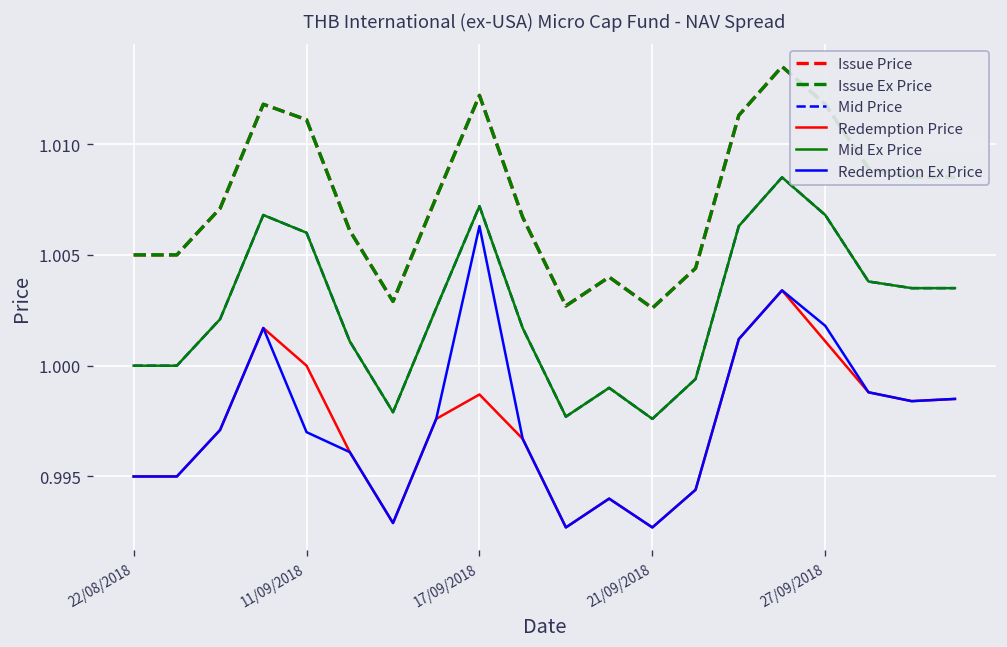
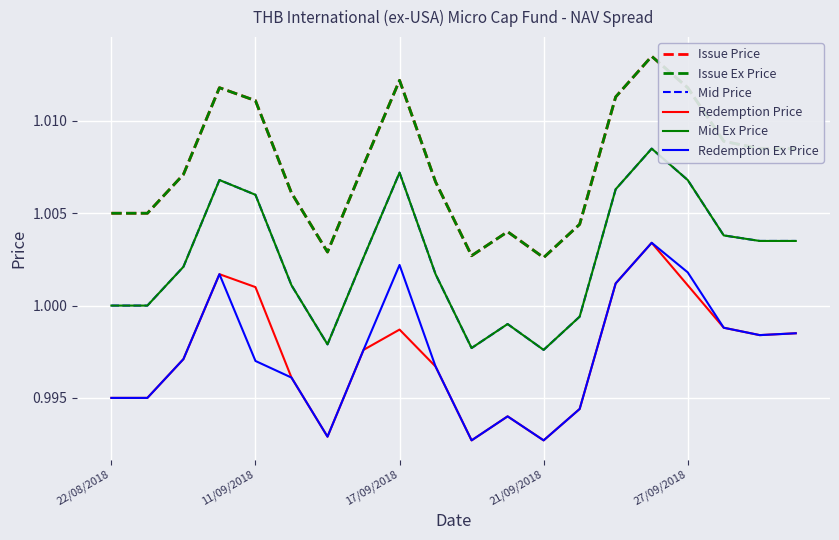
  {
    "Redemption Price": {
-     "11/09/2018": 1.000,
+     "11/09/2018": 1.001,
      "17/09/2018": 0.9987,
      "27/09/2018": 1.001
    },
    "Redemption Ex Price": {
      "11/09/2018": 0.9970,
-     "17/09/2018": 1.0063,
+     "17/09/2018": 1.0022,
      "27/09/2018": 1.0018
    }
  }
